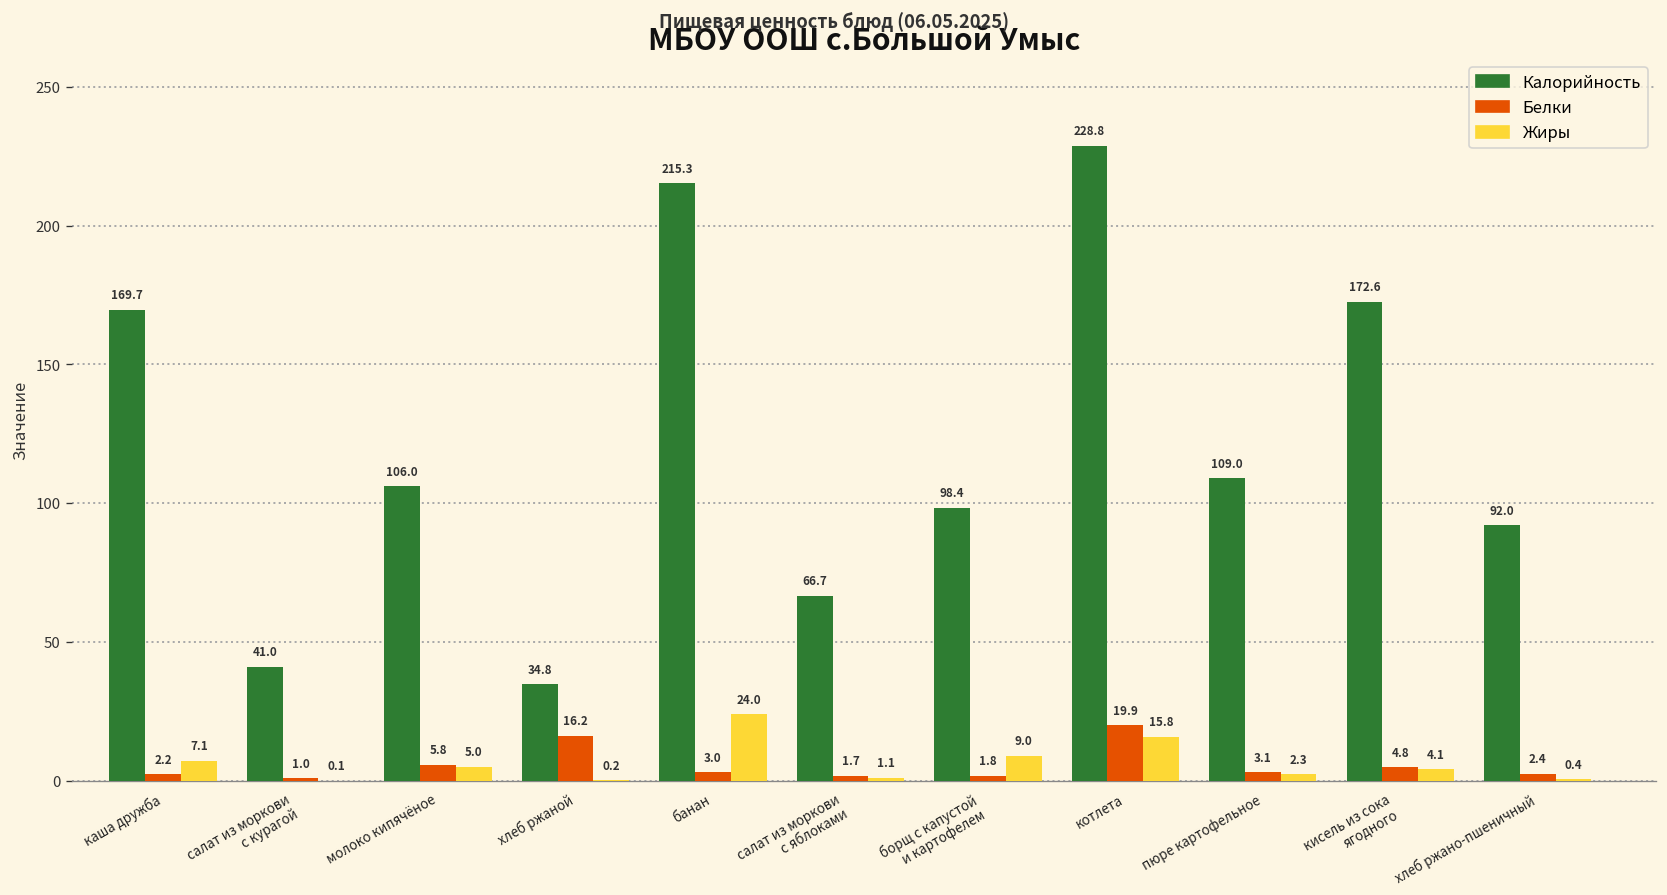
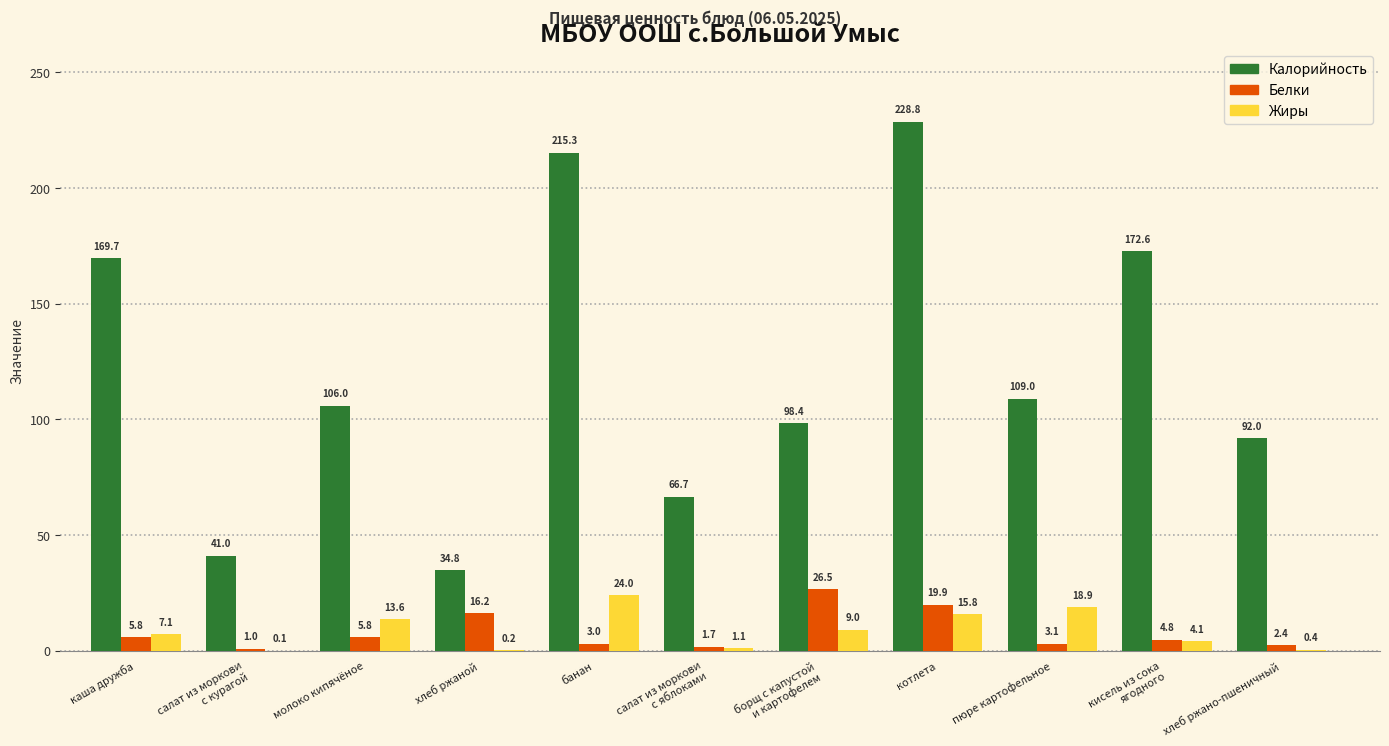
  {
    "Калорийность": {
      "каша дружба": 169.7,
      "салат из моркови с курагой": 41.0,
      "молоко кипячёное": 106.0,
      "хлеб ржаной": 34.8,
      "банан": 215.3,
      "салат из моркови с яблоками": 66.7,
      "борщ с капустой и картофелем": 98.4,
      "котлета": 228.8,
      "пюре картофельное": 109.0,
      "кисель из сока ягодного": 172.6,
      "хлеб ржано-пшеничный": 92.0
    },
    "Белки": {
-     "каша дружба": 2.2,
+     "каша дружба": 5.8,
      "салат из моркови с курагой": 1.0,
      "молоко кипячёное": 5.8,
      "хлеб ржаной": 16.2,
      "банан": 3.0,
      "салат из моркови с яблоками": 1.7,
-     "борщ с капустой и картофелем": 1.8,
+     "борщ с капустой и картофелем": 26.5,
      "котлета": 19.9,
      "пюре картофельное": 3.1,
      "кисель из сока ягодного": 4.8,
      "хлеб ржано-пшеничный": 2.4
    },
    "Жиры": {
      "каша дружба": 7.1,
      "салат из моркови с курагой": 0.1,
-     "молоко кипячёное": 5.0,
+     "молоко кипячёное": 13.6,
      "хлеб ржаной": 0.2,
      "банан": 24.0,
      "салат из моркови с яблоками": 1.1,
      "борщ с капустой и картофелем": 9.0,
      "котлета": 15.8,
-     "пюре картофельное": 2.3,
+     "пюре картофельное": 18.9,
      "кисель из сока ягодного": 4.1,
      "хлеб ржано-пшеничный": 0.4
    }
  }
